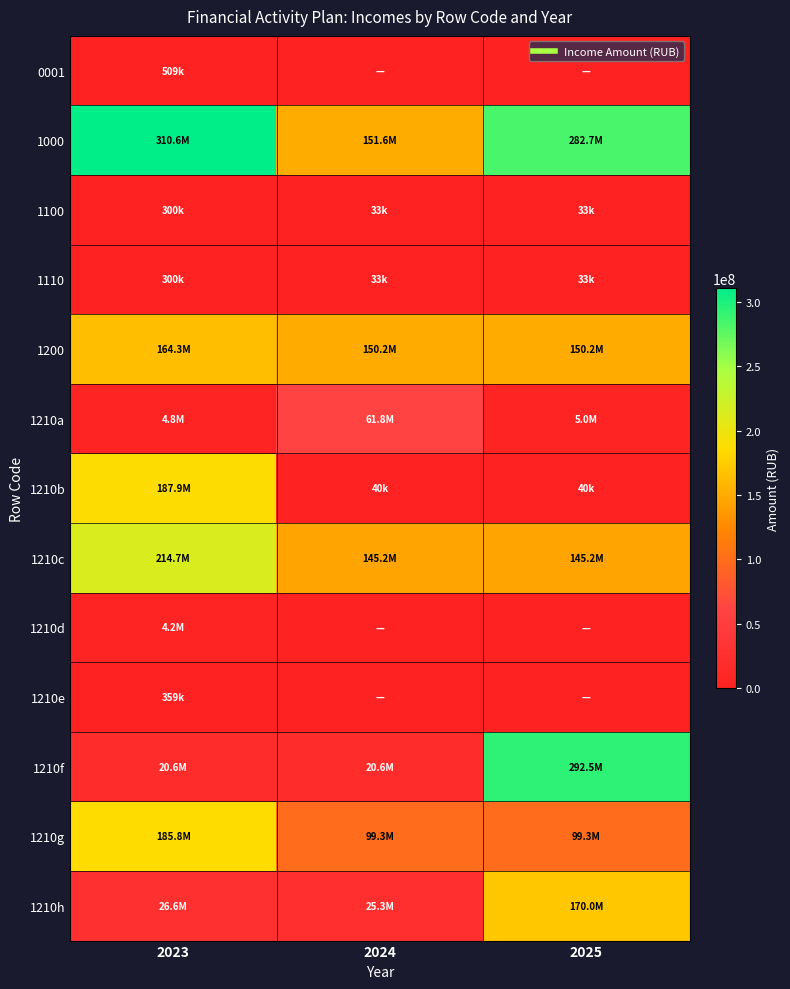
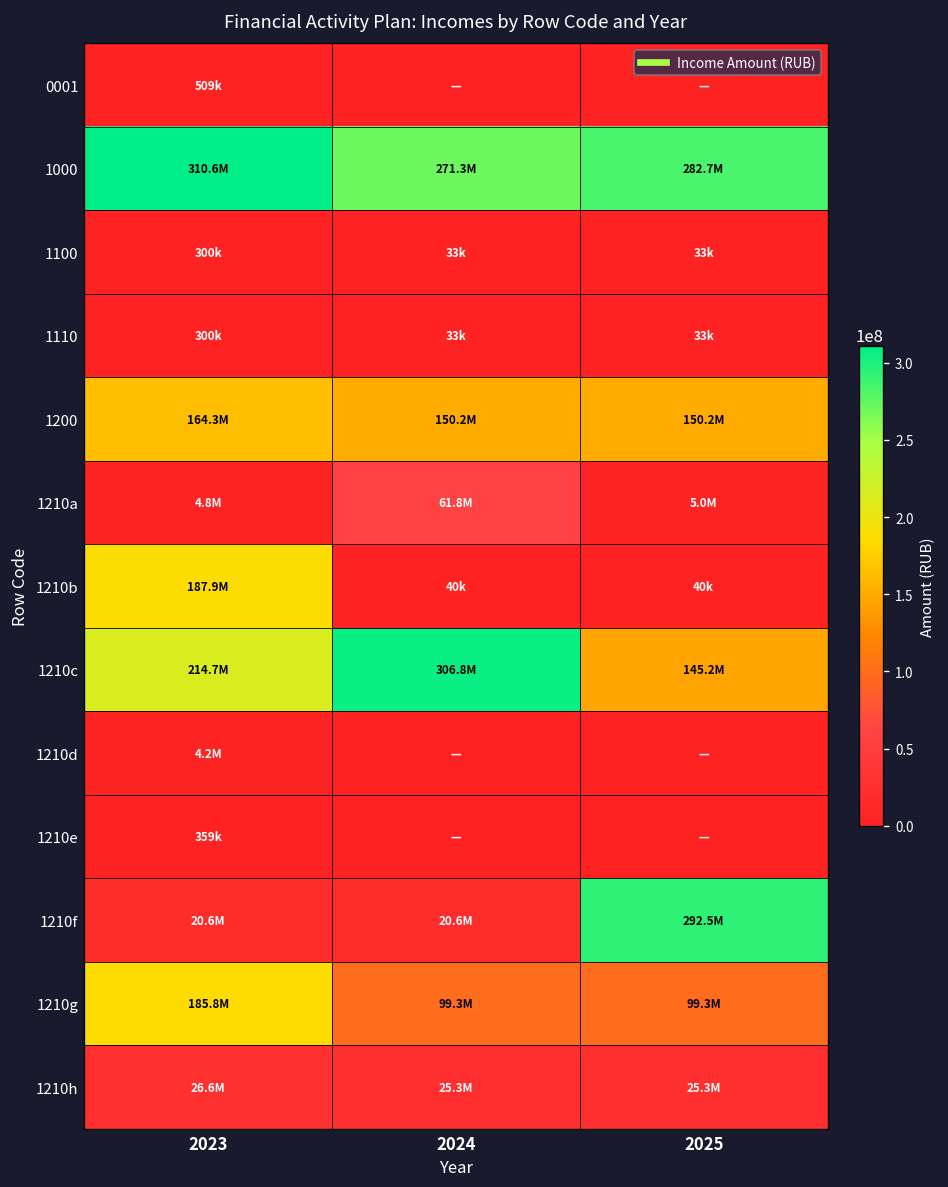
  {
    "0001": {
      "2023": "509k"
    },
    "1000": {
      "2023": "310.6M",
-     "2024": "151.6M",
+     "2024": "271.3M",
      "2025": "282.7M"
    },
    "1100": {
      "2023": "300k",
      "2024": "33k",
      "2025": "33k"
    },
    "1110": {
      "2023": "300k",
      "2024": "33k",
      "2025": "33k"
    },
    "1200": {
      "2023": "164.3M",
      "2024": "150.2M",
      "2025": "150.2M"
    },
    "1210a": {
      "2023": "4.8M",
      "2024": "61.8M",
      "2025": "5.0M"
    },
    "1210b": {
      "2023": "187.9M",
      "2024": "40k",
      "2025": "40k"
    },
    "1210c": {
      "2023": "214.7M",
-     "2024": "145.2M",
+     "2024": "306.8M",
      "2025": "145.2M"
    },
    "1210d": {
      "2023": "4.2M"
    },
    "1210e": {
      "2023": "359k"
    },
    "1210f": {
      "2023": "20.6M",
      "2024": "20.6M",
      "2025": "292.5M"
    },
    "1210g": {
      "2023": "185.8M",
      "2024": "99.3M",
      "2025": "99.3M"
    },
    "1210h": {
      "2023": "26.6M",
      "2024": "25.3M",
-     "2025": "170.0M"
+     "2025": "25.3M"
    }
  }
